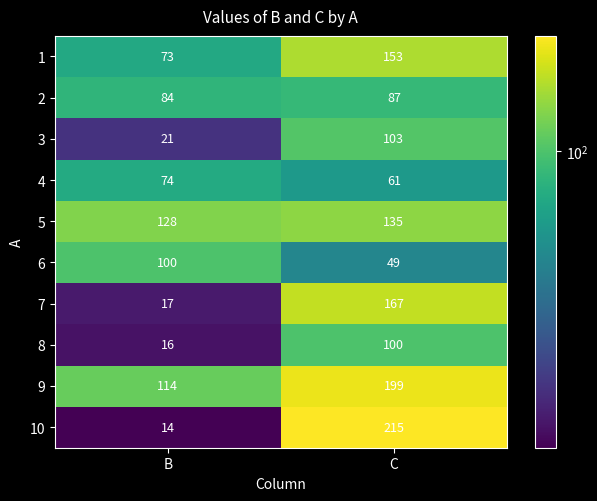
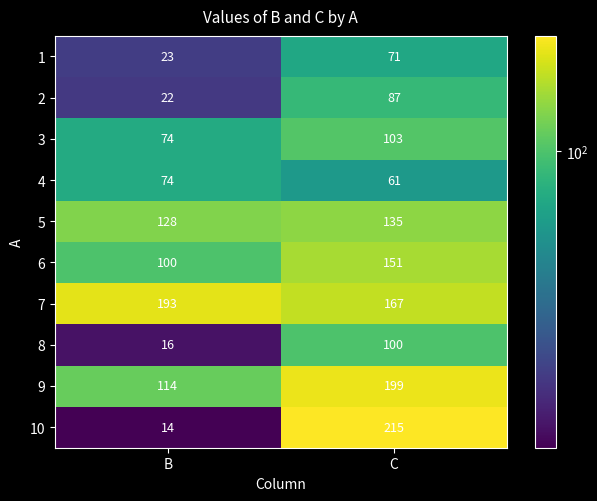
  {
    "1": {
-     "B": 73,
-     "C": 153
+     "B": 23,
+     "C": 71
    },
    "2": {
-     "B": 84,
+     "B": 22,
      "C": 87
    },
    "3": {
-     "B": 21,
+     "B": 74,
      "C": 103
    },
    "4": {
      "B": 74,
      "C": 61
    },
    "5": {
      "B": 128,
      "C": 135
    },
    "6": {
      "B": 100,
-     "C": 49
+     "C": 151
    },
    "7": {
-     "B": 17,
+     "B": 193,
      "C": 167
    },
    "8": {
      "B": 16,
      "C": 100
    },
    "9": {
      "B": 114,
      "C": 199
    },
    "10": {
      "B": 14,
      "C": 215
    }
  }
